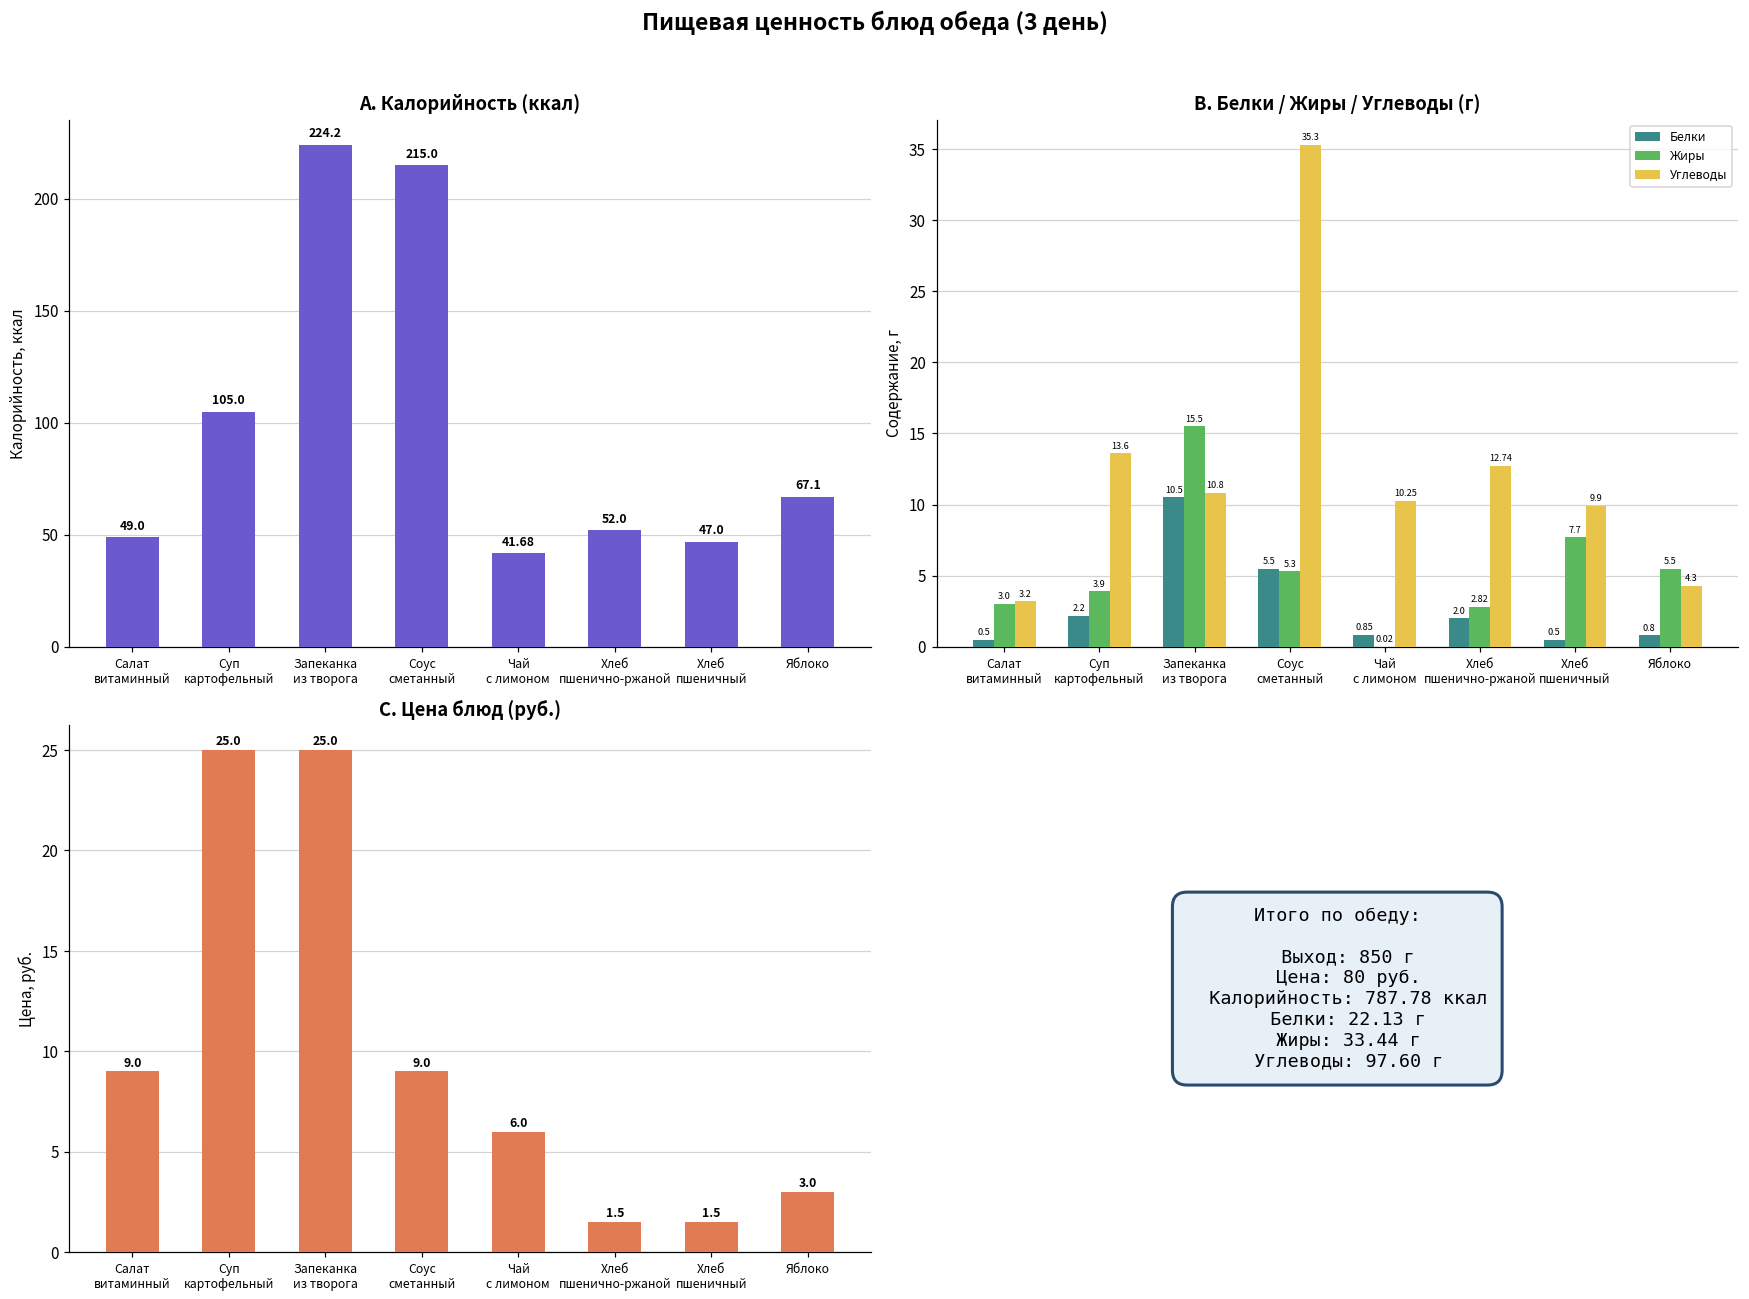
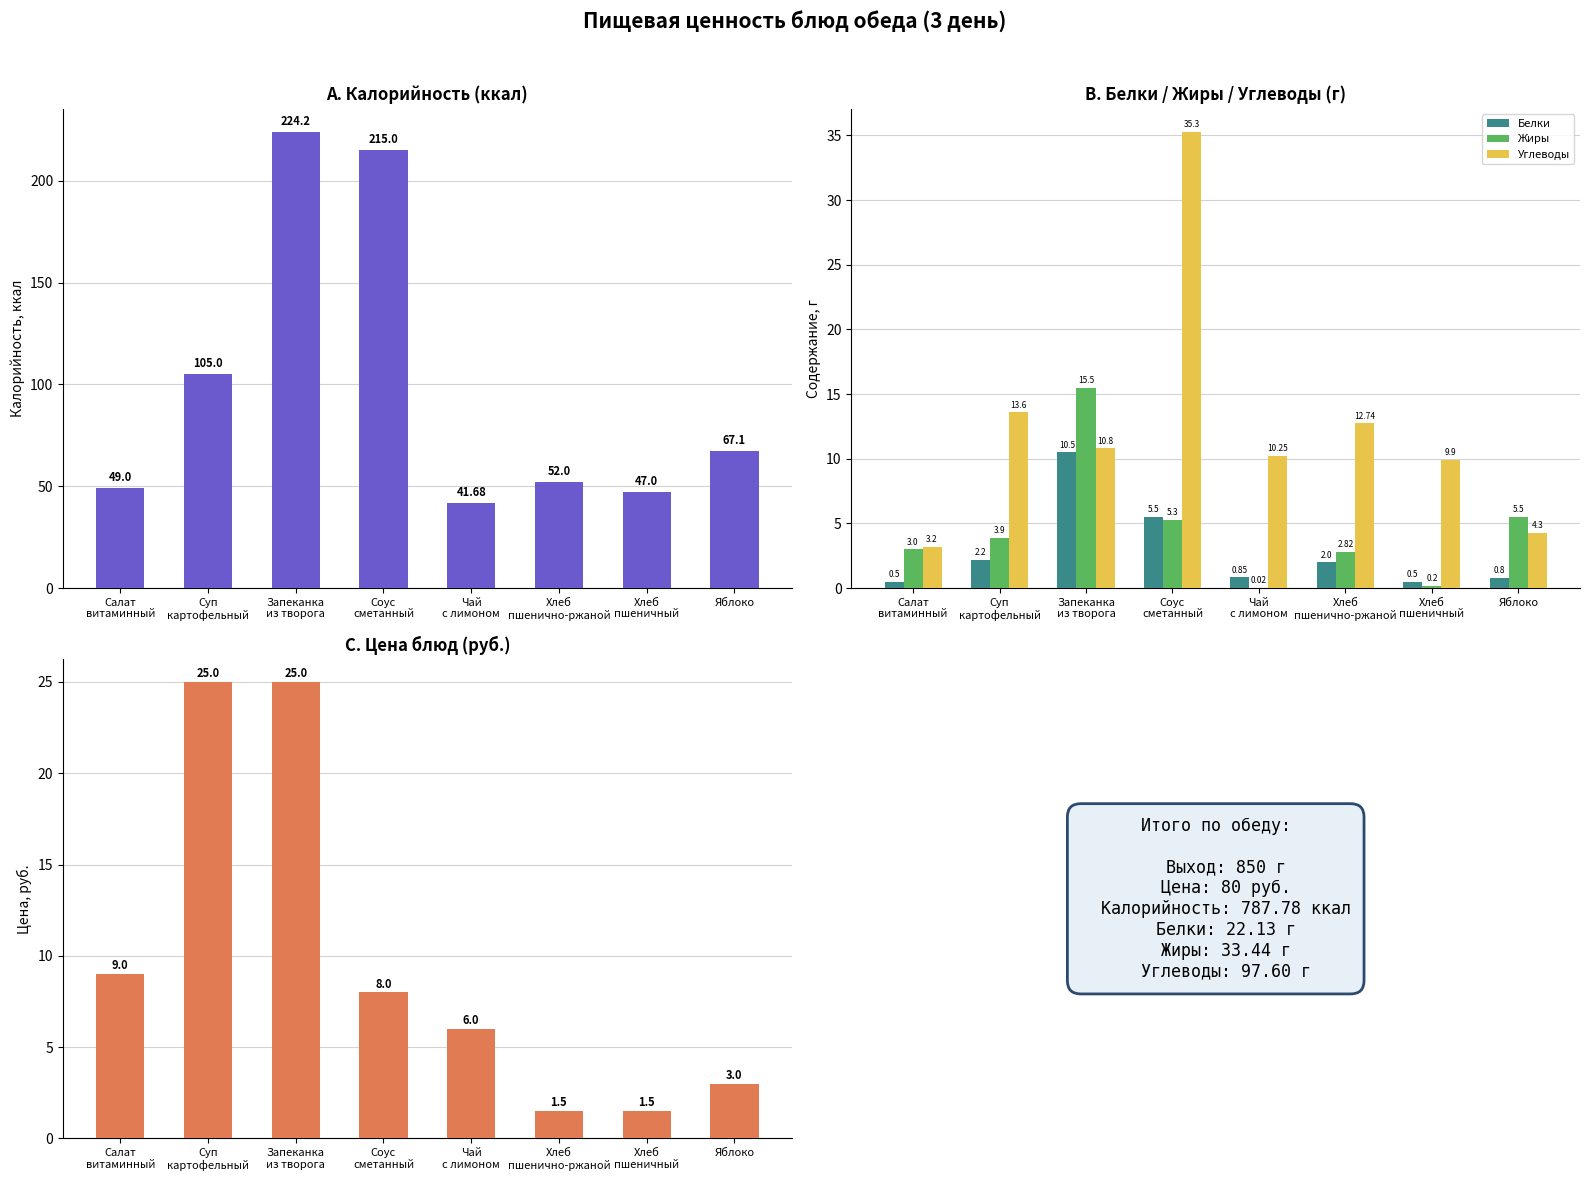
  {
    "A. Калорийность (ккал)": {
      "Салат витаминный": 49.0,
      "Суп картофельный": 105.0,
      "Запеканка из творога": 224.2,
      "Соус сметанный": 215.0,
      "Чай с лимоном": 41.68,
      "Хлеб пшенично-ржаной": 52.0,
      "Хлеб пшеничный": 47.0,
      "Яблоко": 67.1
    },
    "B. Белки / Жиры / Углеводы (г)": {
      "Белки": {
        "Салат витаминный": 0.5,
        "Суп картофельный": 2.2,
        "Запеканка из творога": 10.5,
        "Соус сметанный": 5.5,
        "Чай с лимоном": 0.85,
        "Хлеб пшенично-ржаной": 2.0,
        "Хлеб пшеничный": 0.5,
        "Яблоко": 0.8
      },
      "Жиры": {
        "Салат витаминный": 3.0,
        "Суп картофельный": 3.9,
        "Запеканка из творога": 15.5,
        "Соус сметанный": 5.3,
        "Чай с лимоном": 0.02,
        "Хлеб пшенично-ржаной": 2.82,
-       "Хлеб пшеничный": 7.7,
+       "Хлеб пшеничный": 0.2,
        "Яблоко": 5.5
      },
      "Углеводы": {
        "Салат витаминный": 3.2,
        "Суп картофельный": 13.6,
        "Запеканка из творога": 10.8,
        "Соус сметанный": 35.3,
        "Чай с лимоном": 10.25,
        "Хлеб пшенично-ржаной": 12.74,
        "Хлеб пшеничный": 9.9,
        "Яблоко": 4.3
      }
    },
    "C. Цена блюд (руб.)": {
      "Салат витаминный": 9.0,
      "Суп картофельный": 25.0,
      "Запеканка из творога": 25.0,
-     "Соус сметанный": 9.0,
+     "Соус сметанный": 8.0,
      "Чай с лимоном": 6.0,
      "Хлеб пшенично-ржаной": 1.5,
      "Хлеб пшеничный": 1.5,
      "Яблоко": 3.0
    }
  }
